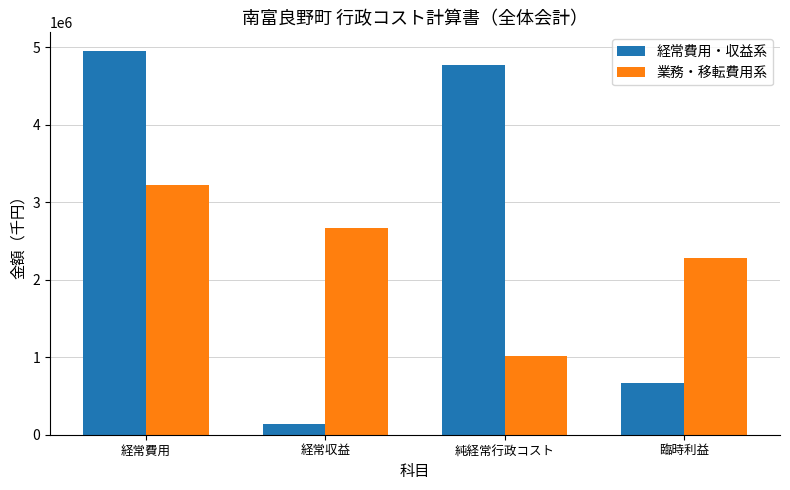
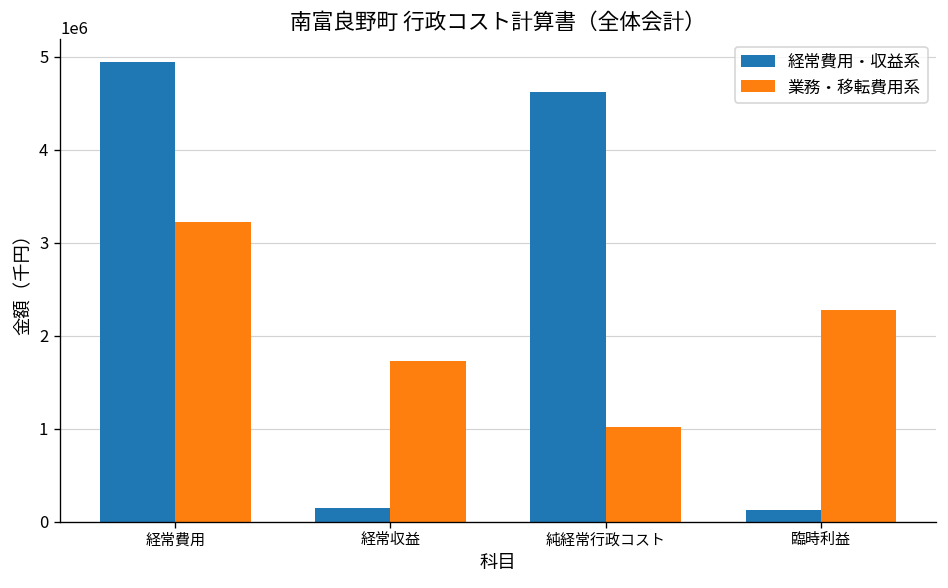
  {
    "経常費用・収益系": {
      "経常費用": 4900000,
      "経常収益": 100000,
-     "純経常行政コスト": 4800000,
-     "臨時利益": 700000
+     "純経常行政コスト": 4600000,
+     "臨時利益": 100000
    },
    "業務・移転費用系": {
      "経常費用": 3200000,
-     "経常収益": 2700000,
+     "経常収益": 1700000,
      "純経常行政コスト": 1000000,
      "臨時利益": 2300000
    }
  }
